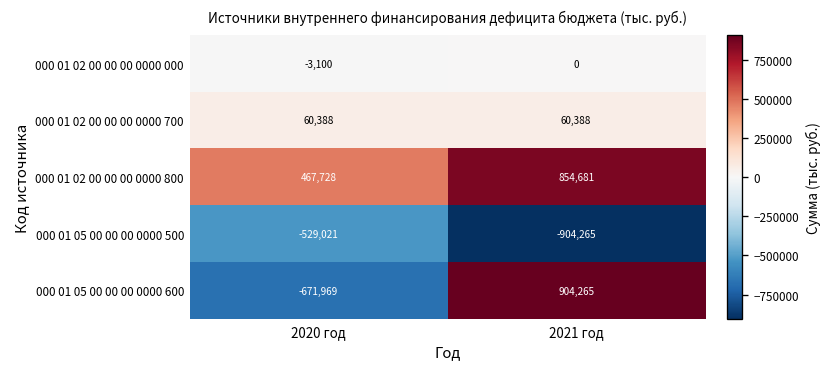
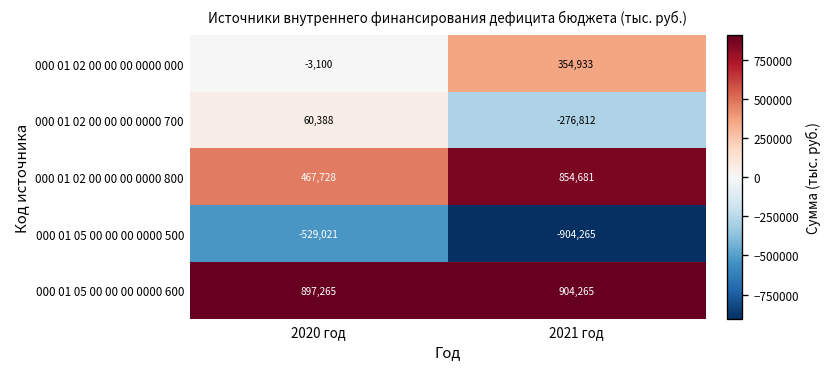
  {
    "000 01 02 00 00 00 0000 000": {
      "2020 год": "-3,100",
-     "2021 год": "0"
+     "2021 год": "354,933"
    },
    "000 01 02 00 00 00 0000 700": {
      "2020 год": "60,388",
-     "2021 год": "60,388"
+     "2021 год": "-276,812"
    },
    "000 01 02 00 00 00 0000 800": {
      "2020 год": "467,728",
      "2021 год": "854,681"
    },
    "000 01 05 00 00 00 0000 500": {
      "2020 год": "-529,021",
      "2021 год": "-904,265"
    },
    "000 01 05 00 00 00 0000 600": {
-     "2020 год": "-671,969",
+     "2020 год": "897,265",
      "2021 год": "904,265"
    }
  }
